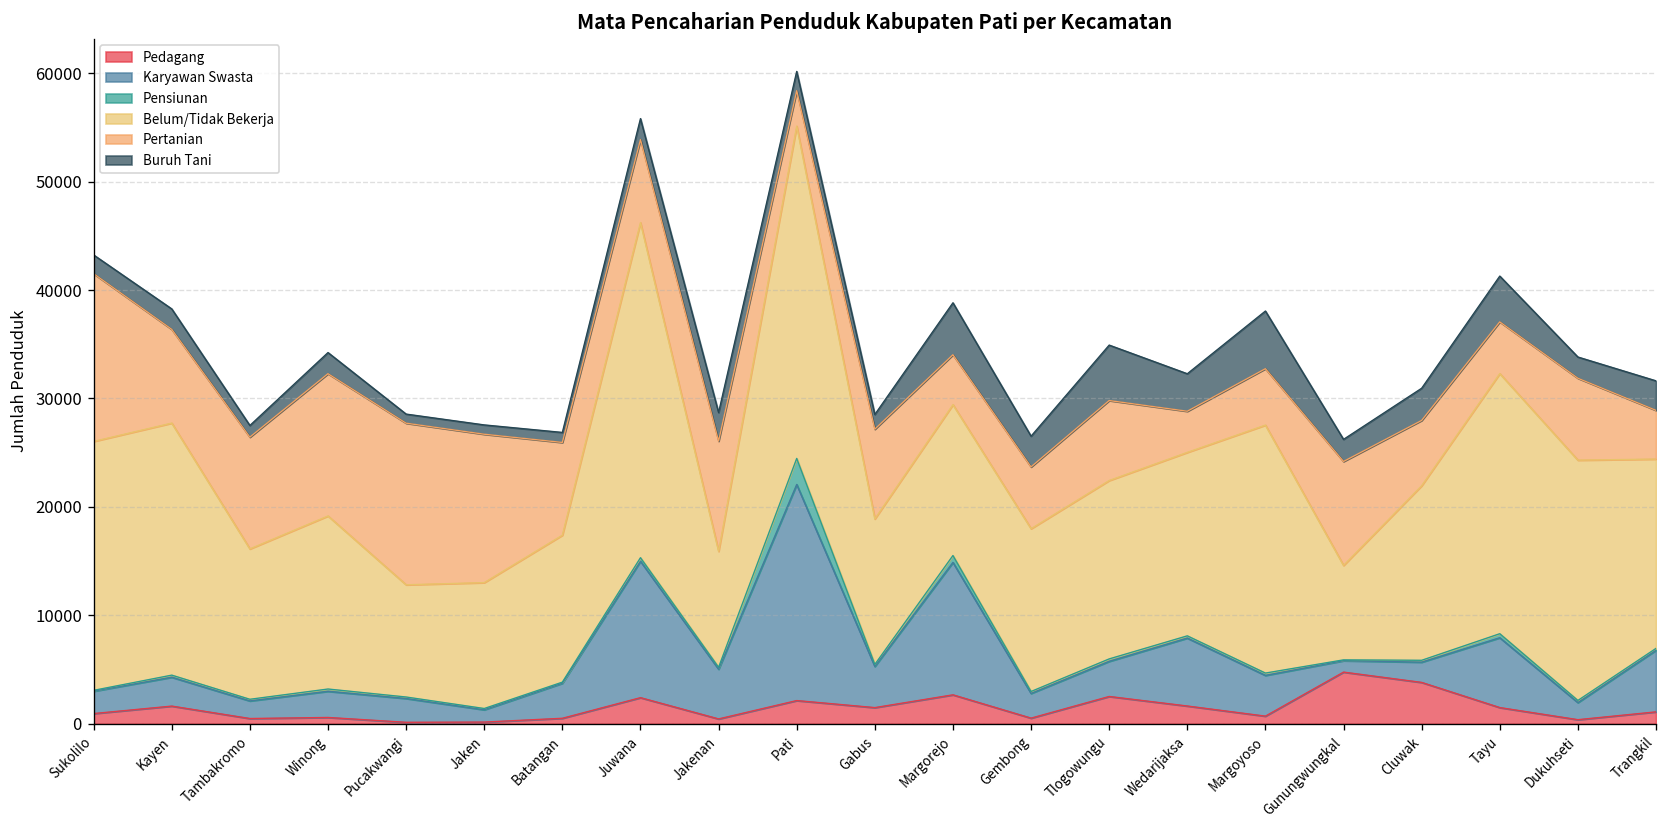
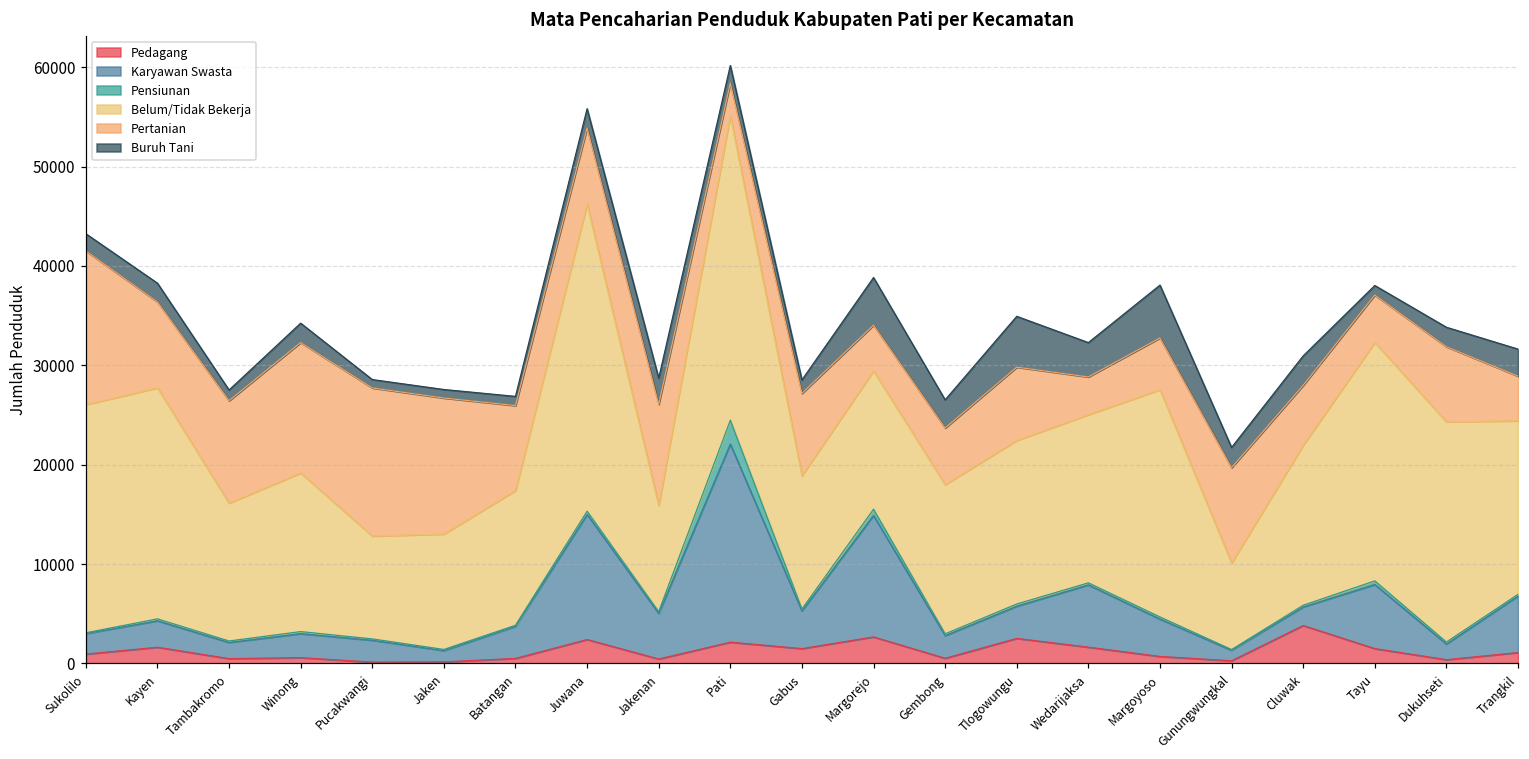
  {
    "Pedagang": {
      "Sukolilo": 1000,
      "Kayen": 2000,
      "Tambakromo": 0,
      "Winong": 1000,
      "Pucakwangi": 0,
      "Jaken": 0,
      "Batangan": 1000,
      "Juwana": 2000,
      "Jakenan": 0,
      "Pati": 2000,
      "Gabus": 1000,
      "Margorejo": 3000,
      "Gembong": 1000,
      "Tlogowungu": 3000,
      "Wedarijaksa": 2000,
      "Margoyoso": 1000,
-     "Gunungwungkal": 5000,
+     "Gunungwungkal": 0,
      "Cluwak": 4000,
      "Tayu": 1000,
      "Dukuhseti": 0,
      "Trangkil": 1000
    },
    "Buruh Tani": {
      "Sukolilo": 2000,
      "Kayen": 2000,
      "Tambakromo": 1000,
      "Winong": 2000,
      "Pucakwangi": 1000,
      "Jaken": 1000,
      "Batangan": 1000,
      "Juwana": 2000,
      "Jakenan": 3000,
      "Pati": 2000,
      "Gabus": 1000,
      "Margorejo": 5000,
      "Gembong": 3000,
      "Tlogowungu": 5000,
      "Wedarijaksa": 3000,
      "Margoyoso": 5000,
      "Gunungwungkal": 2000,
      "Cluwak": 3000,
-     "Tayu": 4000,
+     "Tayu": 1000,
      "Dukuhseti": 2000,
      "Trangkil": 3000
    }
  }
